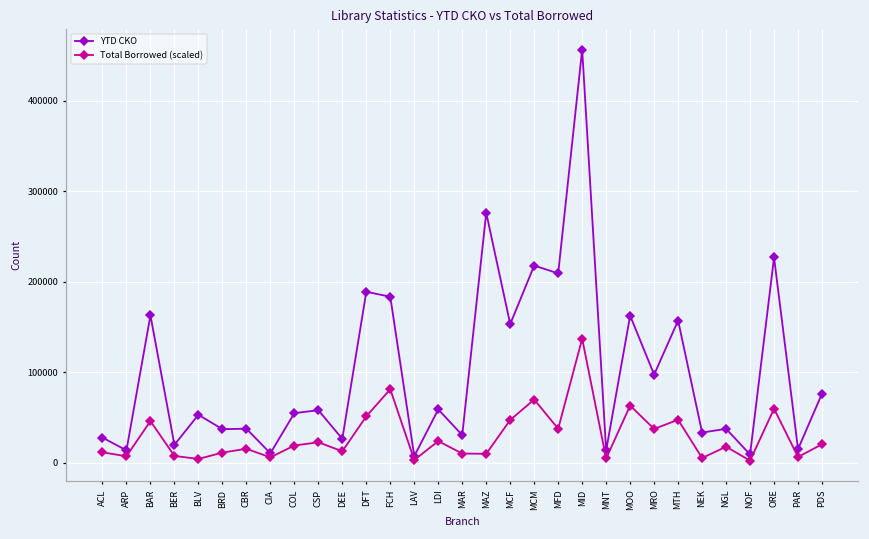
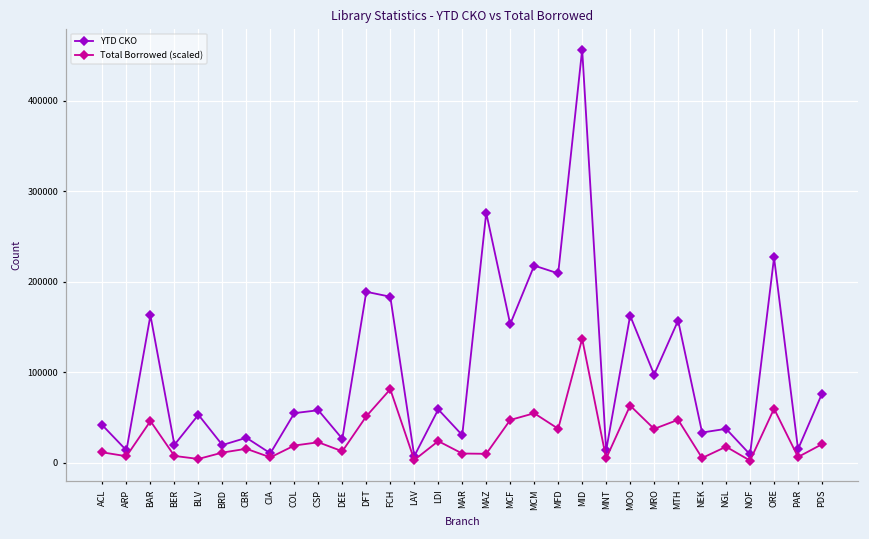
  {
    "YTD CKO": {
-     "ACL": 30000,
+     "ACL": 40000,
      "ARP": 10000,
      "BAR": 160000,
      "BER": 20000,
      "BLV": 50000,
-     "BRD": 40000,
-     "CBR": 40000,
+     "BRD": 20000,
+     "CBR": 30000,
      "CIA": 10000,
      "COL": 50000,
      "CSP": 60000,
      "DEE": 30000,
      "DFT": 190000,
      "FCH": 180000,
      "LAV": 10000,
      "LDI": 60000,
      "MAR": 30000,
      "MAZ": 280000,
      "MCF": 150000,
      "MCM": 220000,
      "MFD": 210000,
      "MID": 460000,
      "MNT": 10000,
      "MOO": 160000,
      "MRO": 100000,
      "MTH": 160000,
      "NEK": 30000,
      "NGL": 40000,
      "NOF": 10000,
      "ORE": 230000,
      "PAR": 10000,
      "PDS": 80000
    },
    "Total Borrowed (scaled)": {
      "ACL": 10000,
      "ARP": 10000,
      "BAR": 50000,
      "BER": 10000,
      "BLV": 0,
      "BRD": 10000,
      "CBR": 20000,
      "CIA": 10000,
      "COL": 20000,
      "CSP": 20000,
      "DEE": 10000,
      "DFT": 50000,
      "FCH": 80000,
      "LAV": 0,
      "LDI": 20000,
      "MAR": 10000,
      "MAZ": 10000,
      "MCF": 50000,
-     "MCM": 70000,
+     "MCM": 50000,
      "MFD": 40000,
      "MID": 140000,
      "MNT": 0,
      "MOO": 60000,
      "MRO": 40000,
      "MTH": 50000,
      "NEK": 10000,
      "NGL": 20000,
      "NOF": 0,
      "ORE": 60000,
      "PAR": 10000,
      "PDS": 20000
    }
  }
